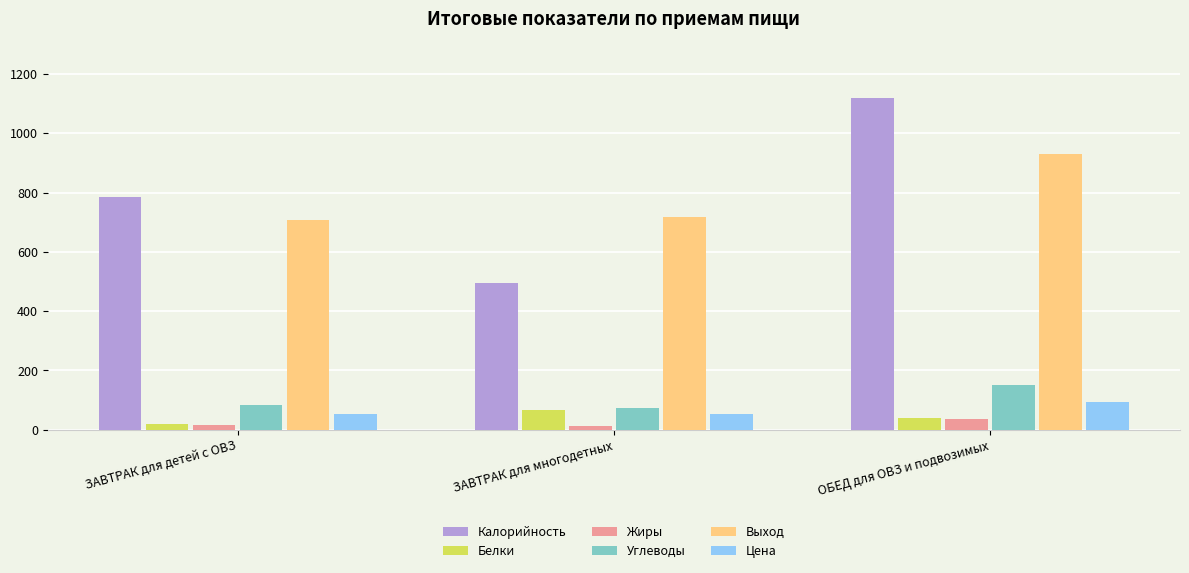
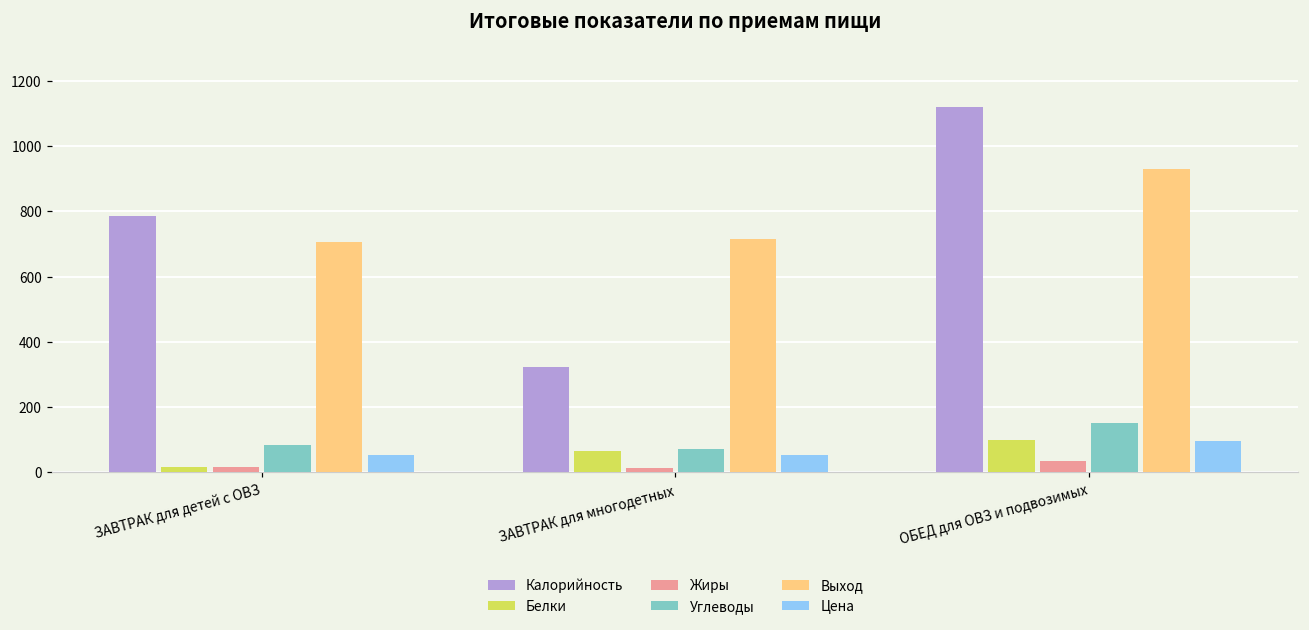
  {
    "Калорийность": {
      "ЗАВТРАК для детей с ОВЗ": 790,
-     "ЗАВТРАК для многодетных": 500,
+     "ЗАВТРАК для многодетных": 320,
      "ОБЕД для ОВЗ и подвозимых": 1120
    },
    "Белки": {
      "ЗАВТРАК для детей с ОВЗ": 20,
      "ЗАВТРАК для многодетных": 70,
-     "ОБЕД для ОВЗ и подвозимых": 40
+     "ОБЕД для ОВЗ и подвозимых": 100
    }
  }
